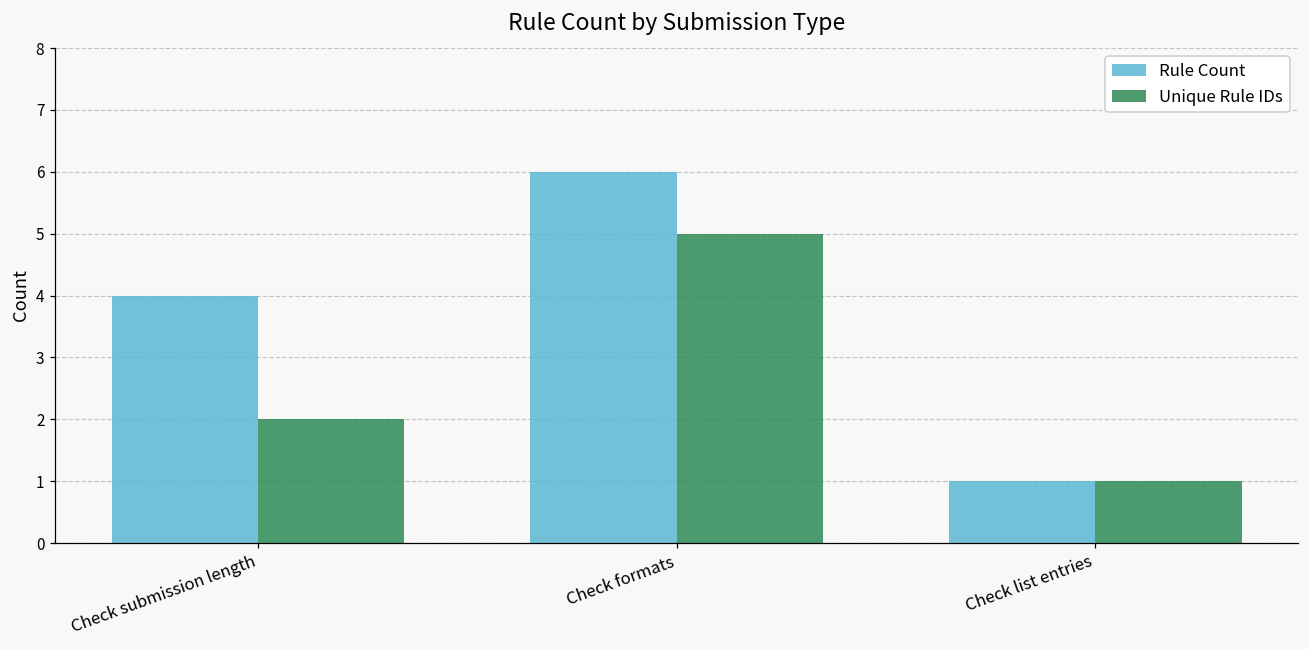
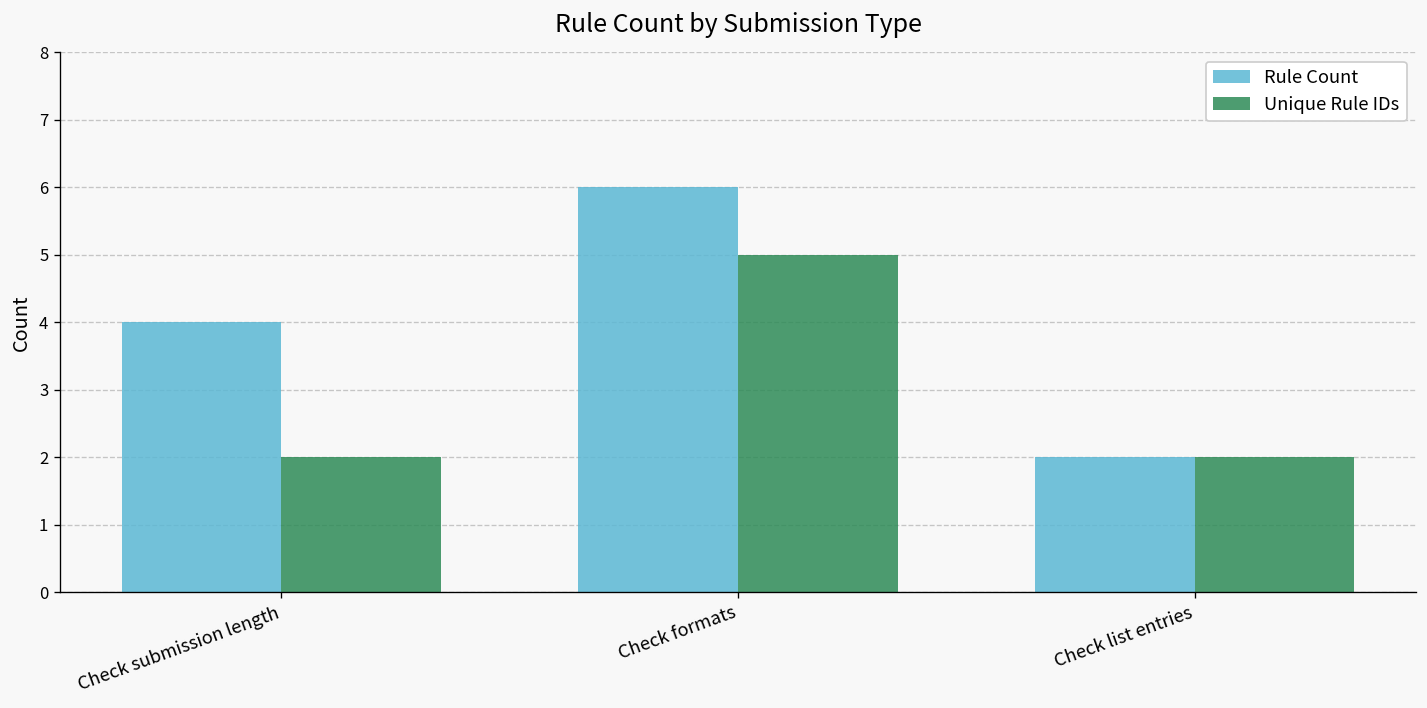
  {
    "Rule Count": {
      "Check submission length": 4,
      "Check formats": 6,
-     "Check list entries": 1
+     "Check list entries": 2
    },
    "Unique Rule IDs": {
      "Check submission length": 2,
      "Check formats": 5,
-     "Check list entries": 1
+     "Check list entries": 2
    }
  }
